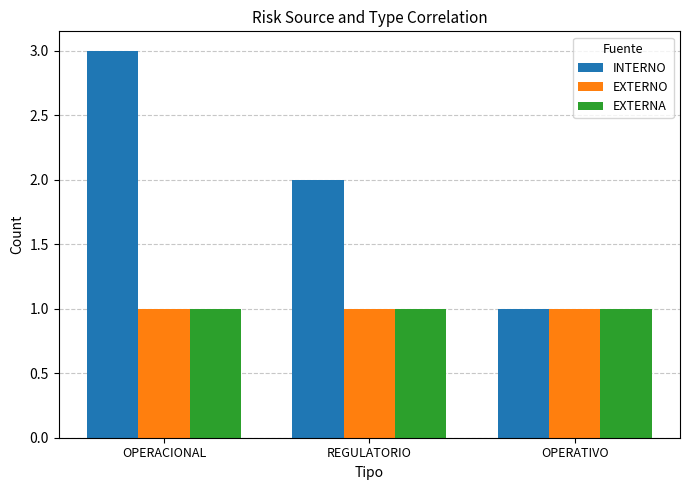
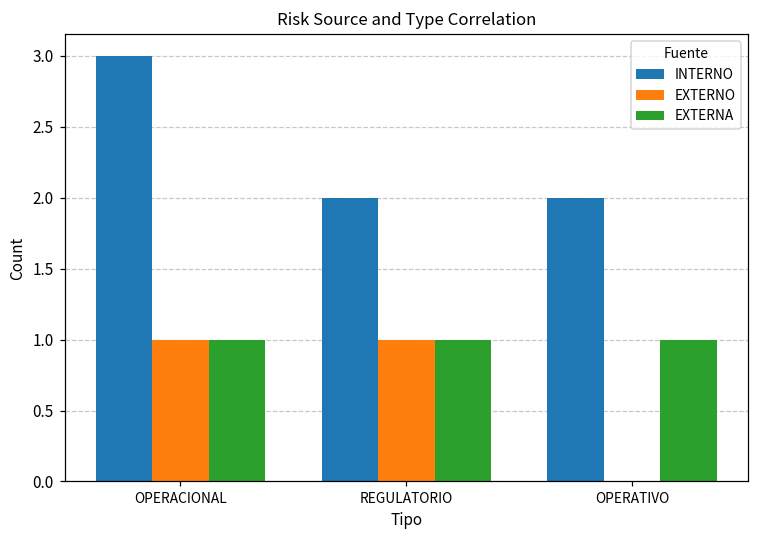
  {
    "INTERNO": {
      "OPERACIONAL": 3,
      "REGULATORIO": 2,
-     "OPERATIVO": 1
+     "OPERATIVO": 2
    },
    "EXTERNO": {
      "OPERACIONAL": 1,
      "REGULATORIO": 1,
-     "OPERATIVO": 1
+     "OPERATIVO": 0
    },
    "EXTERNA": {
      "OPERACIONAL": 1,
      "REGULATORIO": 1,
      "OPERATIVO": 1
    }
  }
